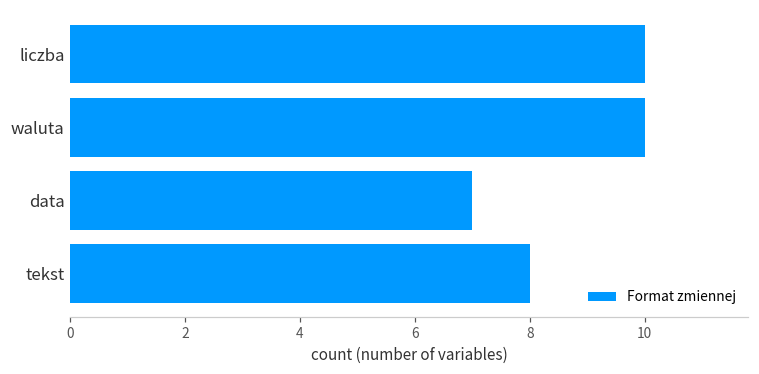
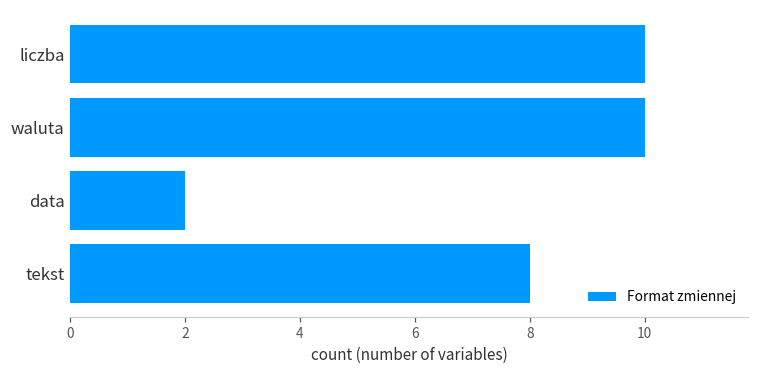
  {
    "liczba": 10,
    "waluta": 10,
-   "data": 7,
+   "data": 2,
    "tekst": 8
  }
